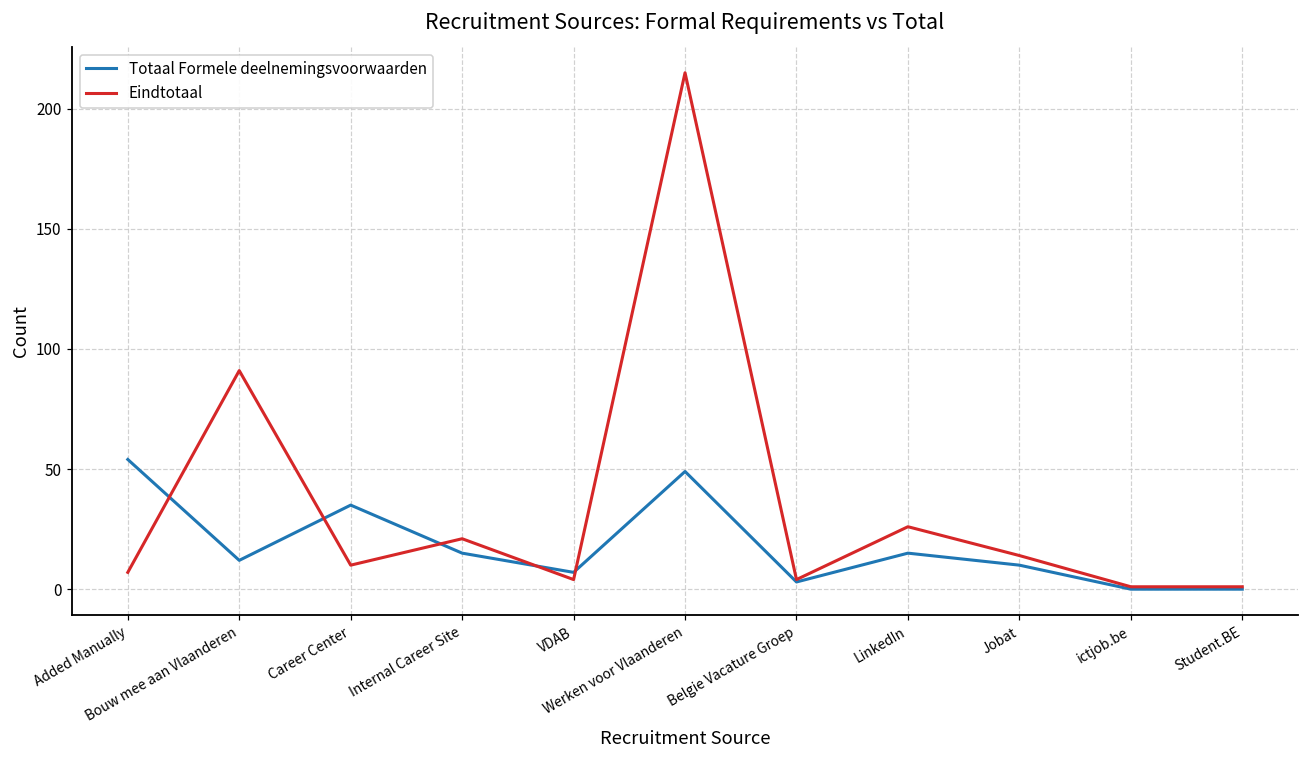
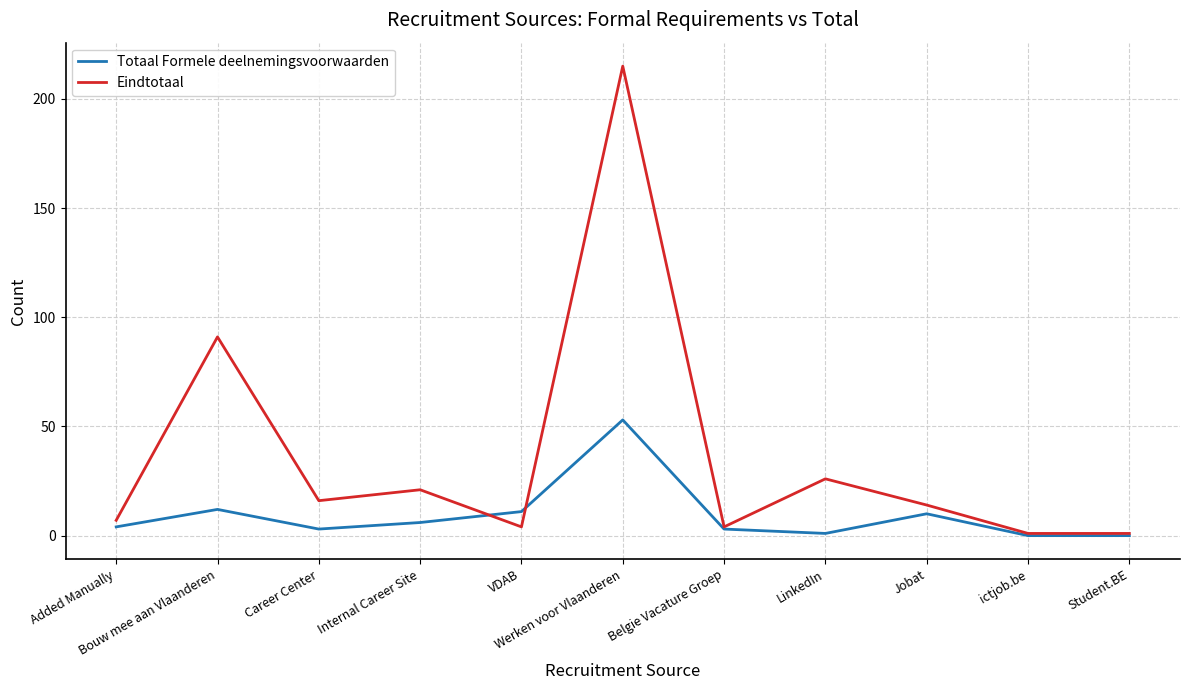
  {
    "Totaal Formele deelnemingsvoorwaarden": {
-     "Added Manually": 54,
+     "Added Manually": 4,
      "Bouw mee aan Vlaanderen": 12,
-     "Career Center": 35,
-     "Internal Career Site": 15,
-     "VDAB": 7,
-     "Werken voor Vlaanderen": 49,
-     "LinkedIn": 15,
+     "Career Center": 3,
+     "Internal Career Site": 6,
+     "VDAB": 11,
+     "Werken voor Vlaanderen": 53,
+     "LinkedIn": 1,
      "Jobat": 10
    },
    "Eindtotaal": {
      "Added Manually": 7,
      "Bouw mee aan Vlaanderen": 91,
-     "Career Center": 10,
+     "Career Center": 16,
      "Internal Career Site": 21,
      "VDAB": 4,
      "Werken voor Vlaanderen": 215,
      "LinkedIn": 26,
      "Jobat": 14
    }
  }
